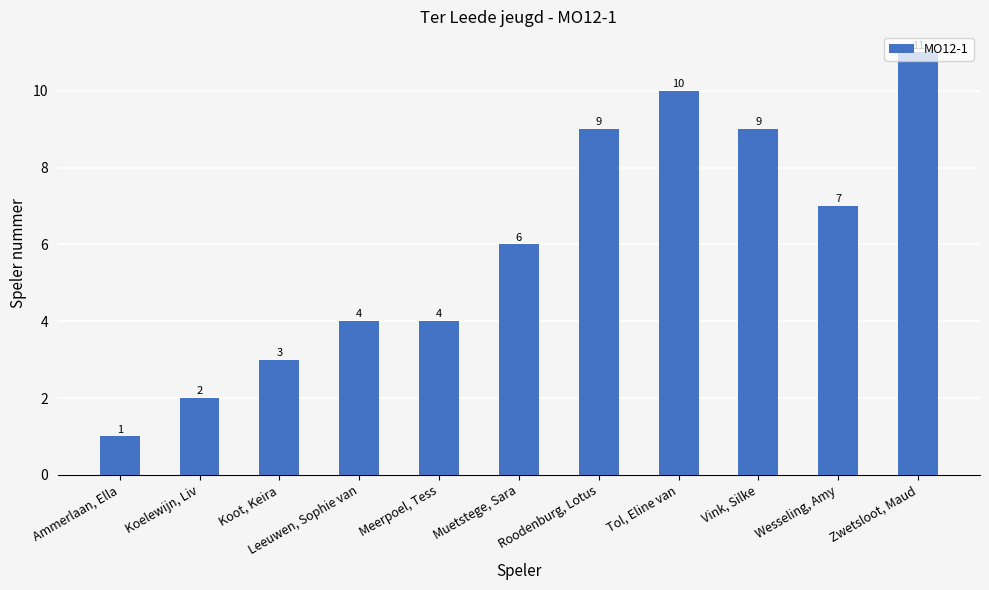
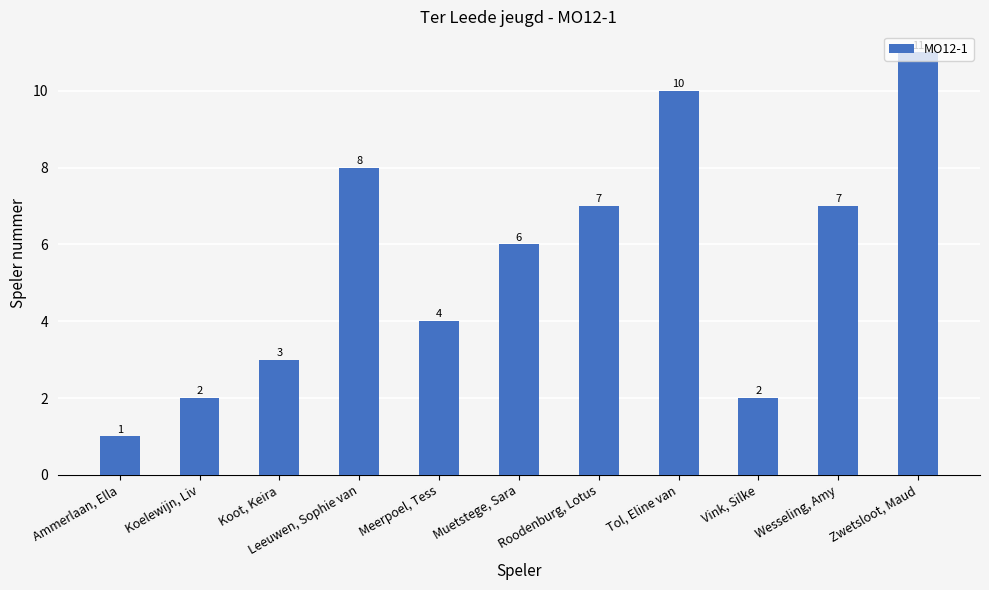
  {
    "Ammerlaan, Ella": 1,
    "Koelewijn, Liv": 2,
    "Koot, Keira": 3,
-   "Leeuwen, Sophie van": 4,
+   "Leeuwen, Sophie van": 8,
    "Meerpoel, Tess": 4,
    "Muetstege, Sara": 6,
-   "Roodenburg, Lotus": 9,
+   "Roodenburg, Lotus": 7,
    "Tol, Eline van": 10,
-   "Vink, Silke": 9,
+   "Vink, Silke": 2,
    "Wesseling, Amy": 7
  }
